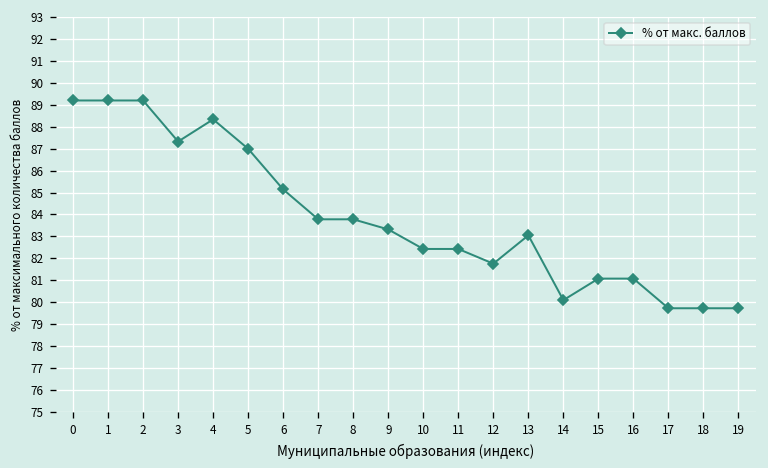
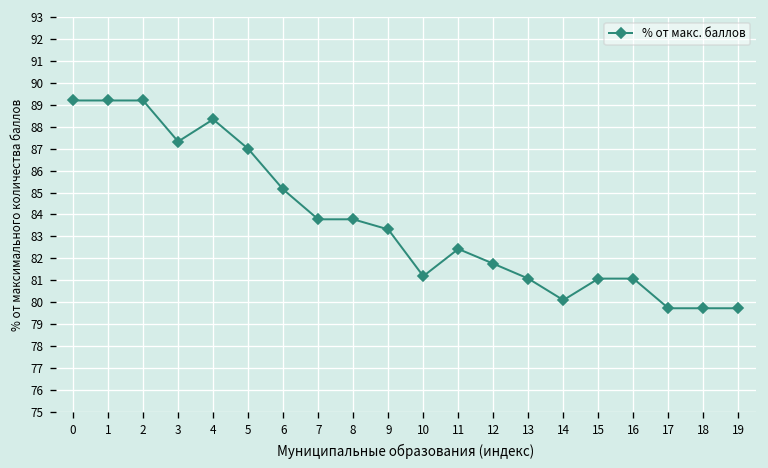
  {
    "0": 89.2,
    "1": 89.2,
    "2": 89.2,
    "3": 87.3,
    "4": 88.3,
    "5": 87.0,
    "6": 85.1,
    "7": 83.8,
    "8": 83.8,
    "9": 83.3,
-   "10": 82.4,
+   "10": 81.2,
    "11": 82.4,
    "12": 81.8,
-   "13": 83.1,
+   "13": 81.1,
    "14": 80.1,
    "15": 81.1,
    "16": 81.1,
    "17": 79.7,
    "18": 79.7,
    "19": 79.7
  }
